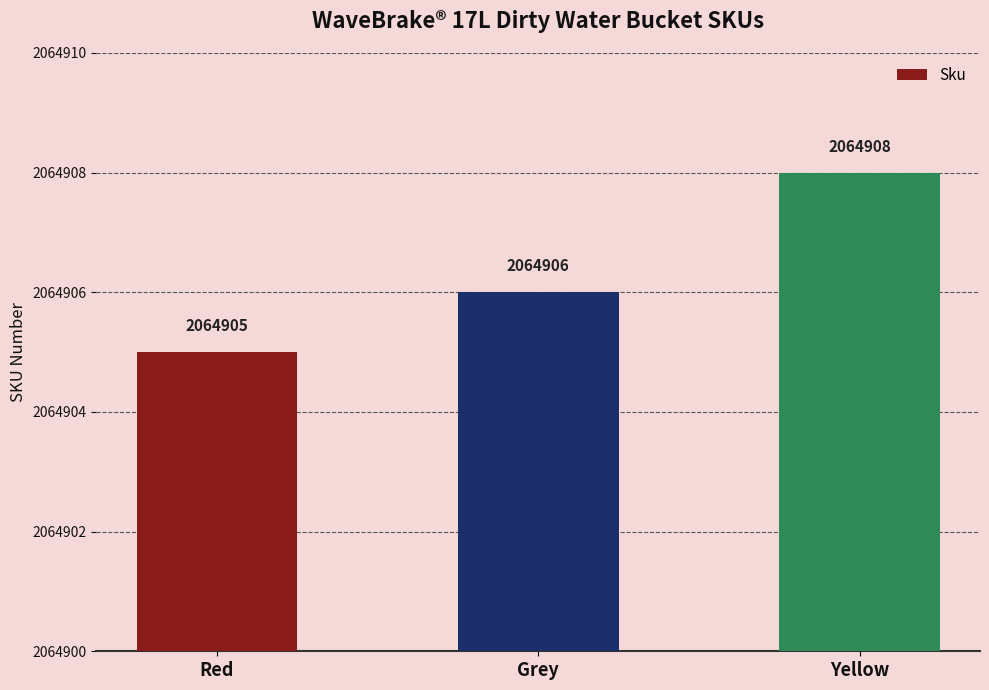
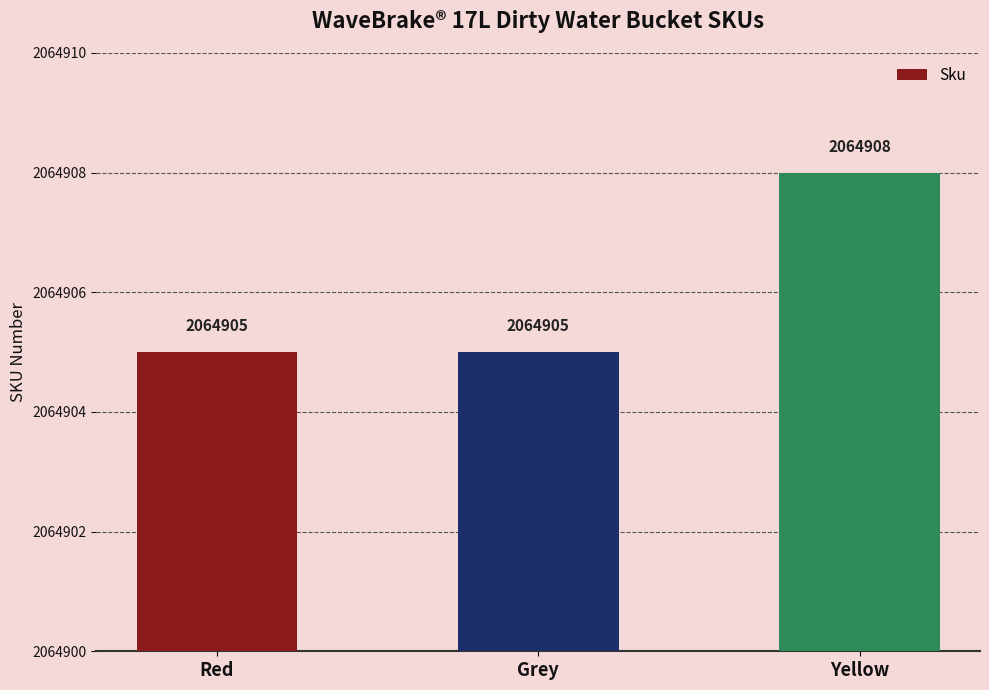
  {
    "Red": 2064905,
-   "Grey": 2064906,
+   "Grey": 2064905,
    "Yellow": 2064908
  }
